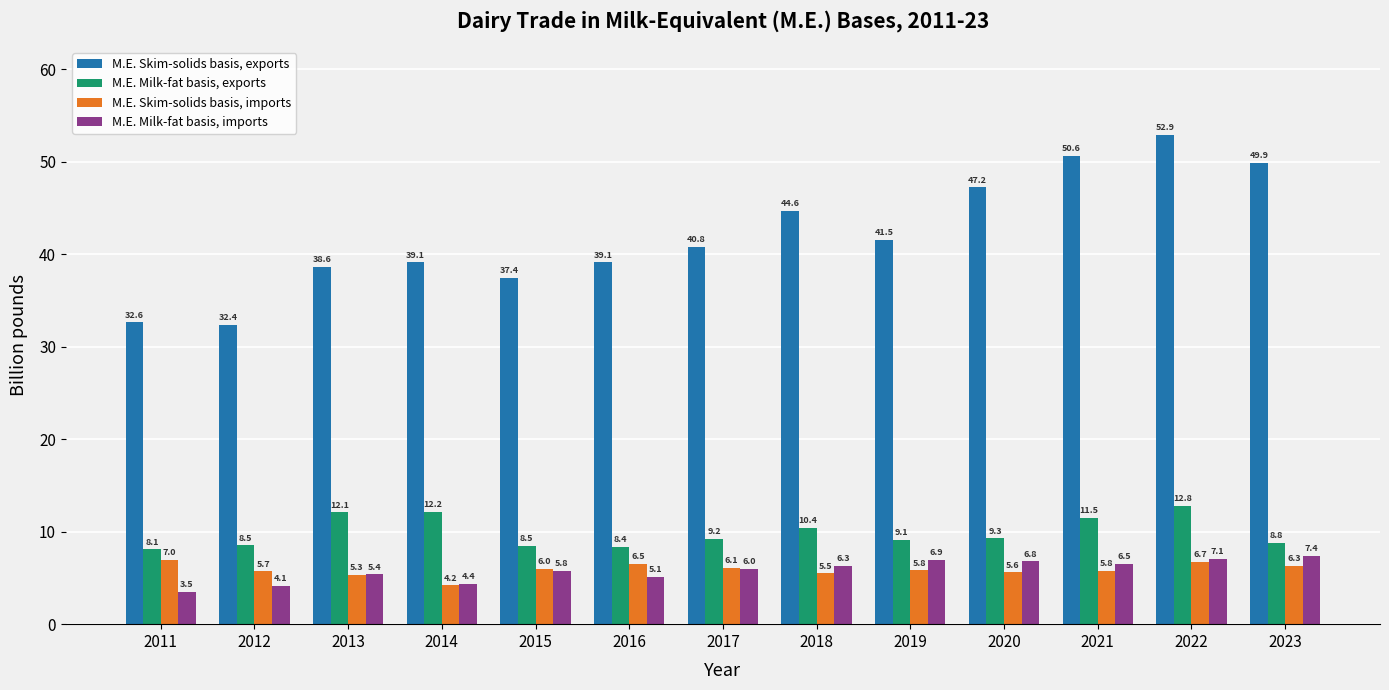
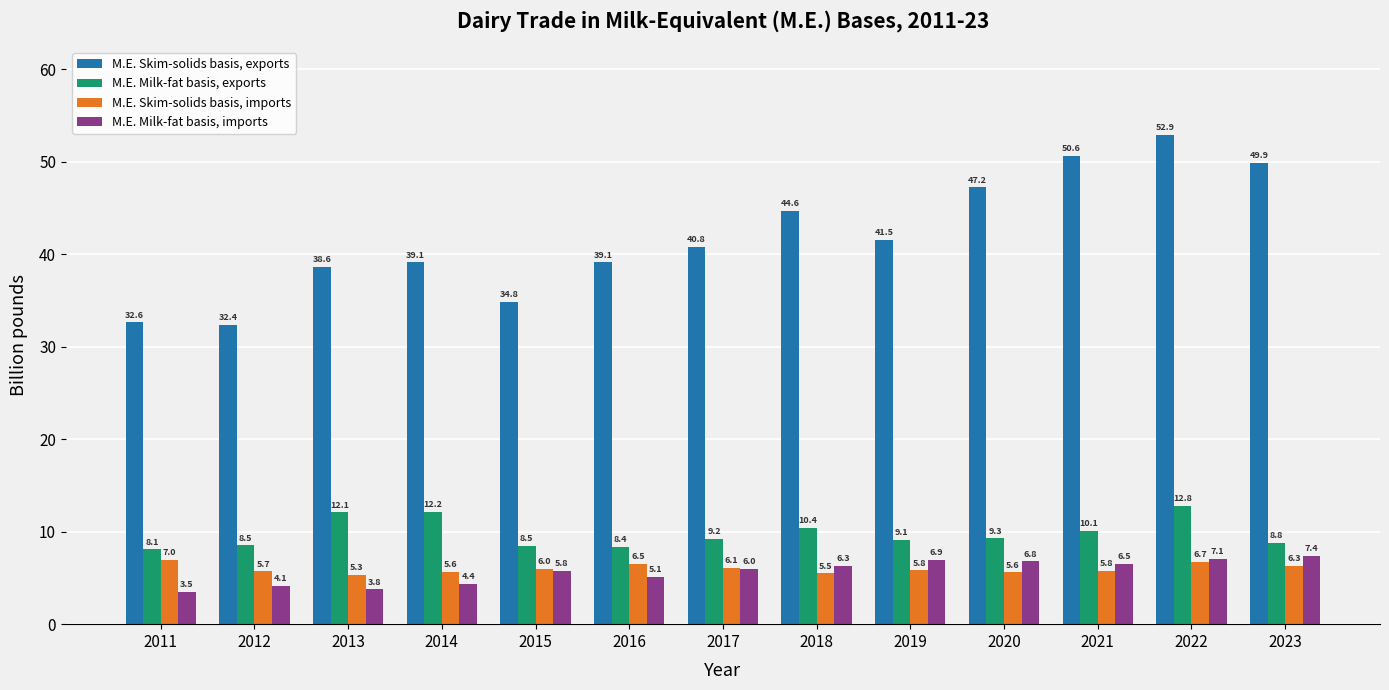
  {
    "M.E. Skim-solids basis, exports": {
      "2011": 32.6,
      "2012": 32.4,
      "2013": 38.6,
      "2014": 39.1,
-     "2015": 37.4,
+     "2015": 34.8,
      "2016": 39.1,
      "2017": 40.8,
      "2018": 44.6,
      "2019": 41.5,
      "2020": 47.2,
      "2021": 50.6,
      "2022": 52.9,
      "2023": 49.9
    },
    "M.E. Milk-fat basis, exports": {
      "2011": 8.1,
      "2012": 8.5,
      "2013": 12.1,
      "2014": 12.2,
      "2015": 8.5,
      "2016": 8.4,
      "2017": 9.2,
      "2018": 10.4,
      "2019": 9.1,
      "2020": 9.3,
-     "2021": 11.5,
+     "2021": 10.1,
      "2022": 12.8,
      "2023": 8.8
    },
    "M.E. Skim-solids basis, imports": {
      "2011": 7.0,
      "2012": 5.7,
      "2013": 5.3,
-     "2014": 4.2,
+     "2014": 5.6,
      "2015": 6.0,
      "2016": 6.5,
      "2017": 6.1,
      "2018": 5.5,
      "2019": 5.8,
      "2020": 5.6,
      "2021": 5.8,
      "2022": 6.7,
      "2023": 6.3
    },
    "M.E. Milk-fat basis, imports": {
      "2011": 3.5,
      "2012": 4.1,
-     "2013": 5.4,
+     "2013": 3.8,
      "2014": 4.4,
      "2015": 5.8,
      "2016": 5.1,
      "2017": 6.0,
      "2018": 6.3,
      "2019": 6.9,
      "2020": 6.8,
      "2021": 6.5,
      "2022": 7.1,
      "2023": 7.4
    }
  }
